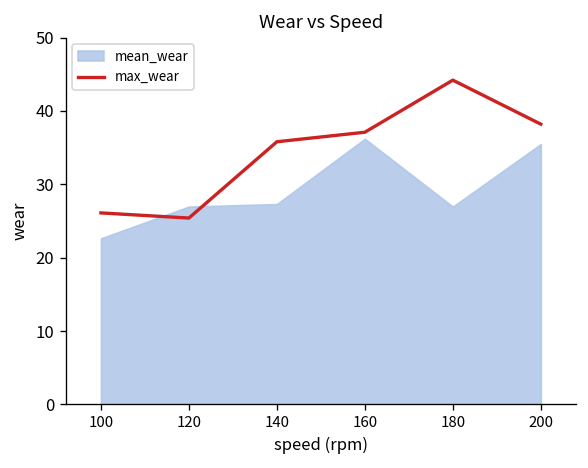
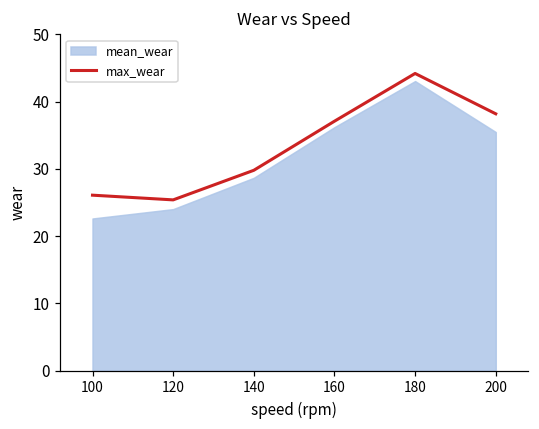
  {
    "max_wear": {
      "100": 26,
      "120": 25,
-     "140": 36,
+     "140": 30,
      "160": 37,
      "180": 44,
      "200": 38
    },
    "mean_wear": {
      "100": 23,
-     "120": 27,
-     "140": 27,
+     "120": 24,
+     "140": 29,
      "160": 36,
-     "180": 27,
+     "180": 43,
      "200": 35
    }
  }
